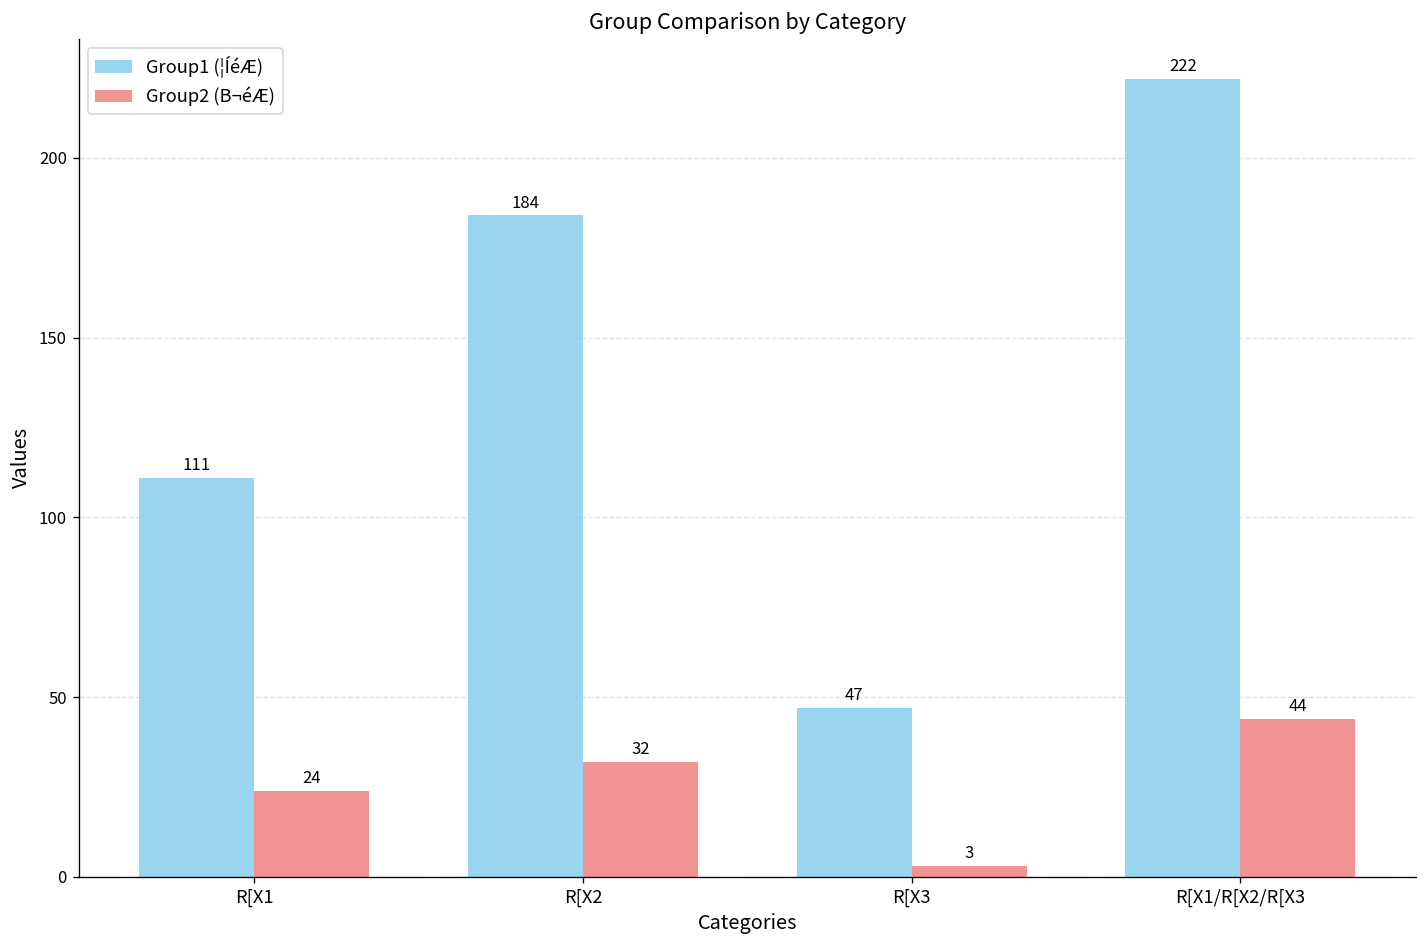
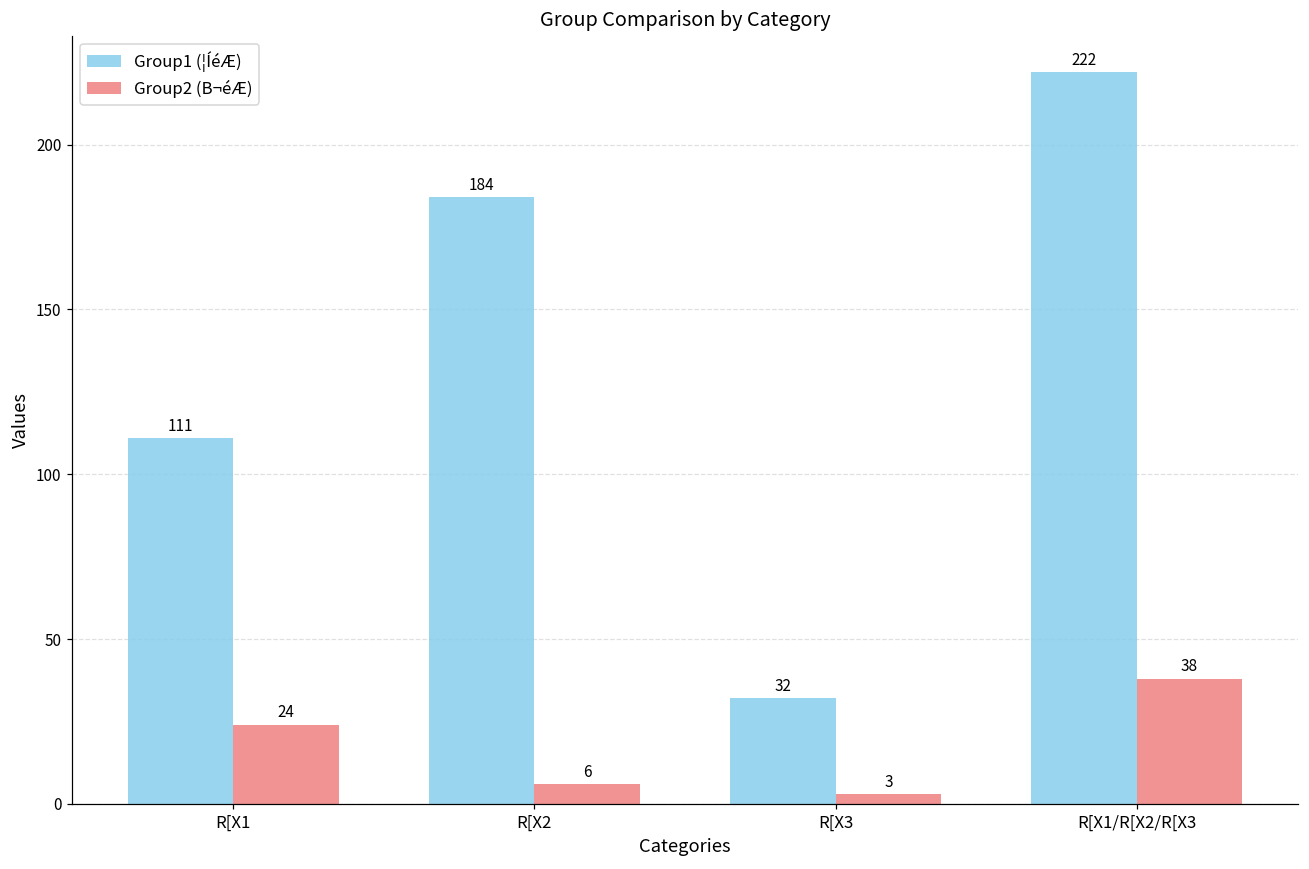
  {
    "Group1 (¦ÍéÆ)": {
      "R[X1": 111,
      "R[X2": 184,
-     "R[X3": 47,
+     "R[X3": 32,
      "R[X1/R[X2/R[X3": 222
    },
    "Group2 (B¬éÆ)": {
      "R[X1": 24,
-     "R[X2": 32,
+     "R[X2": 6,
      "R[X3": 3,
-     "R[X1/R[X2/R[X3": 44
+     "R[X1/R[X2/R[X3": 38
    }
  }
